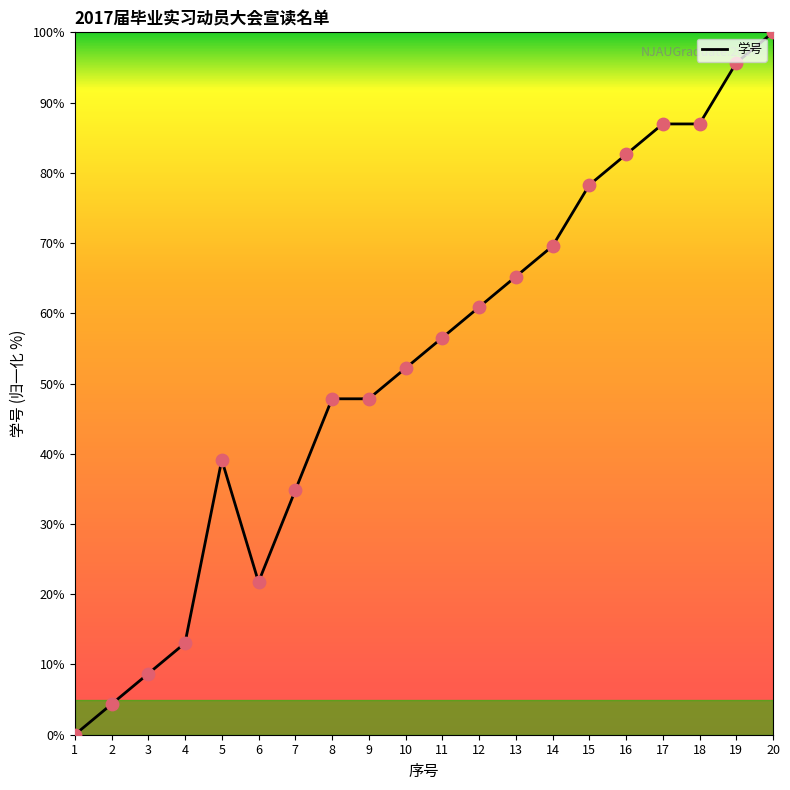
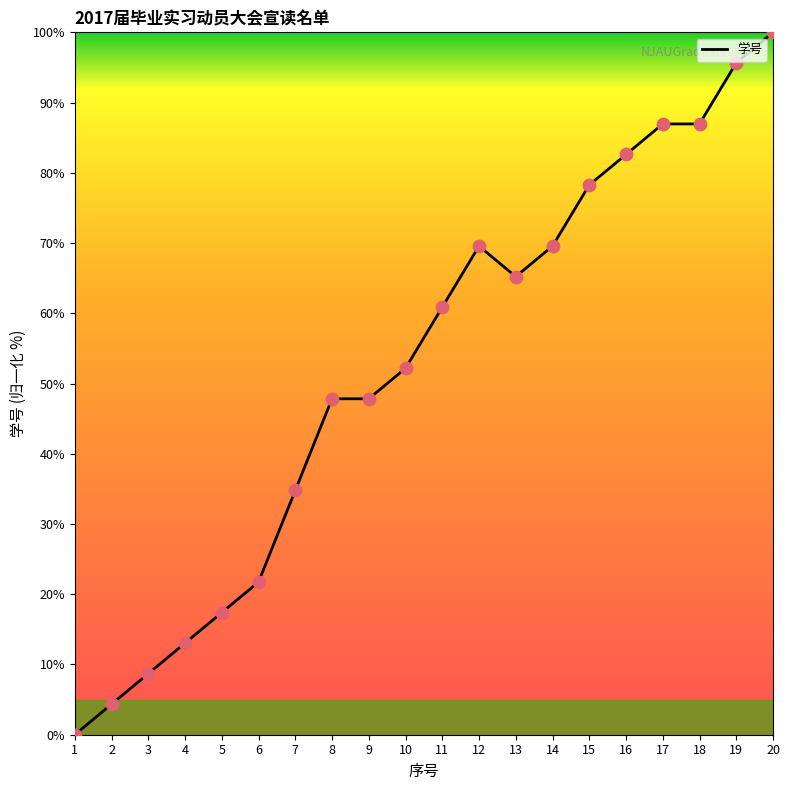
  {
    "3": "9%",
    "4": "13%",
-   "5": "39%",
+   "5": "17%",
    "6": "22%",
    "7": "35%",
    "8": "48%",
    "9": "48%",
    "10": "52%",
-   "11": "57%",
-   "12": "61%",
+   "11": "61%",
+   "12": "70%",
    "13": "65%",
    "14": "70%",
    "15": "78%",
    "16": "83%",
    "17": "87%",
    "18": "87%",
    "20": "100%"
  }
